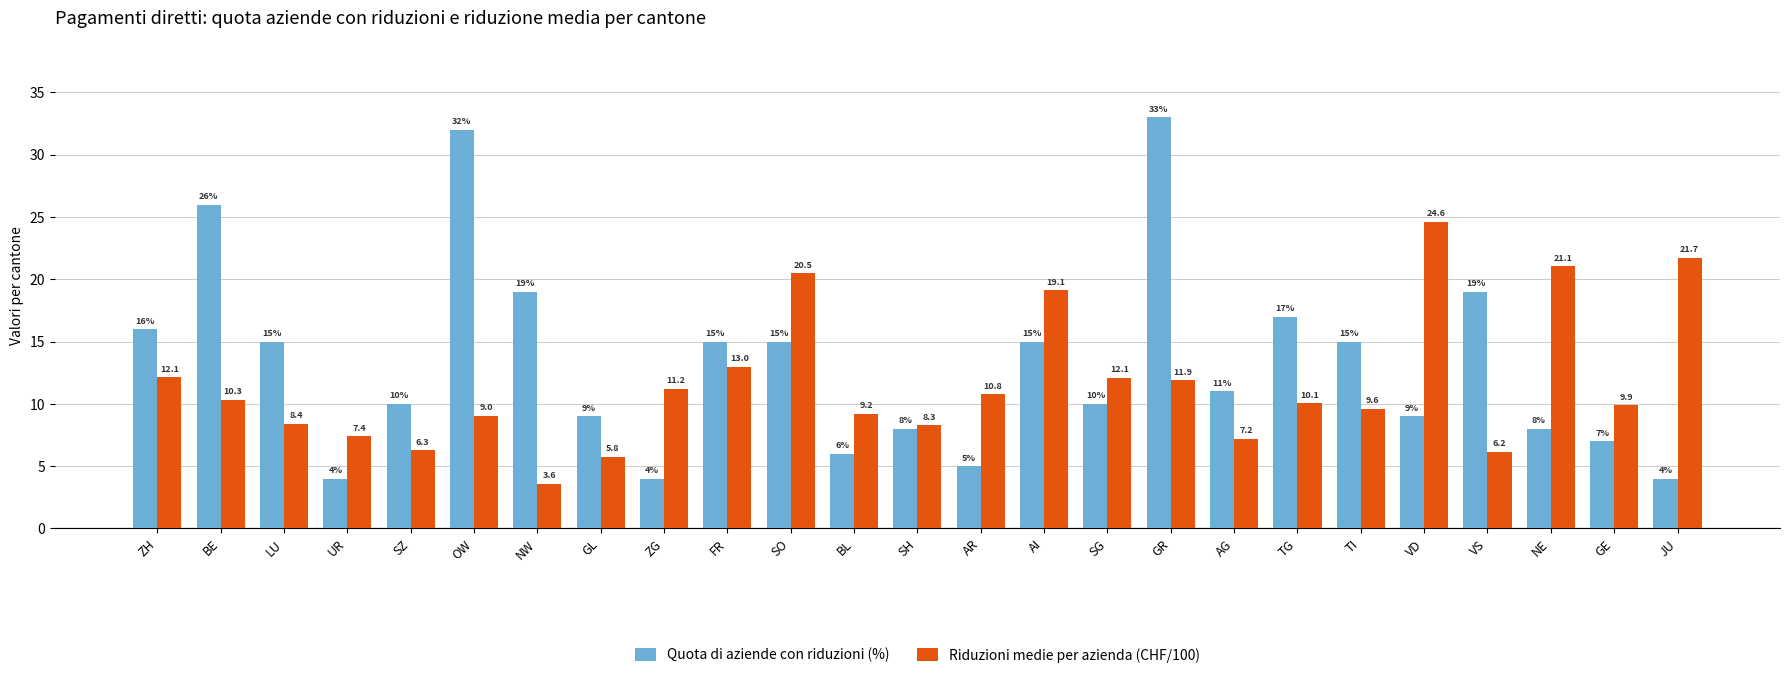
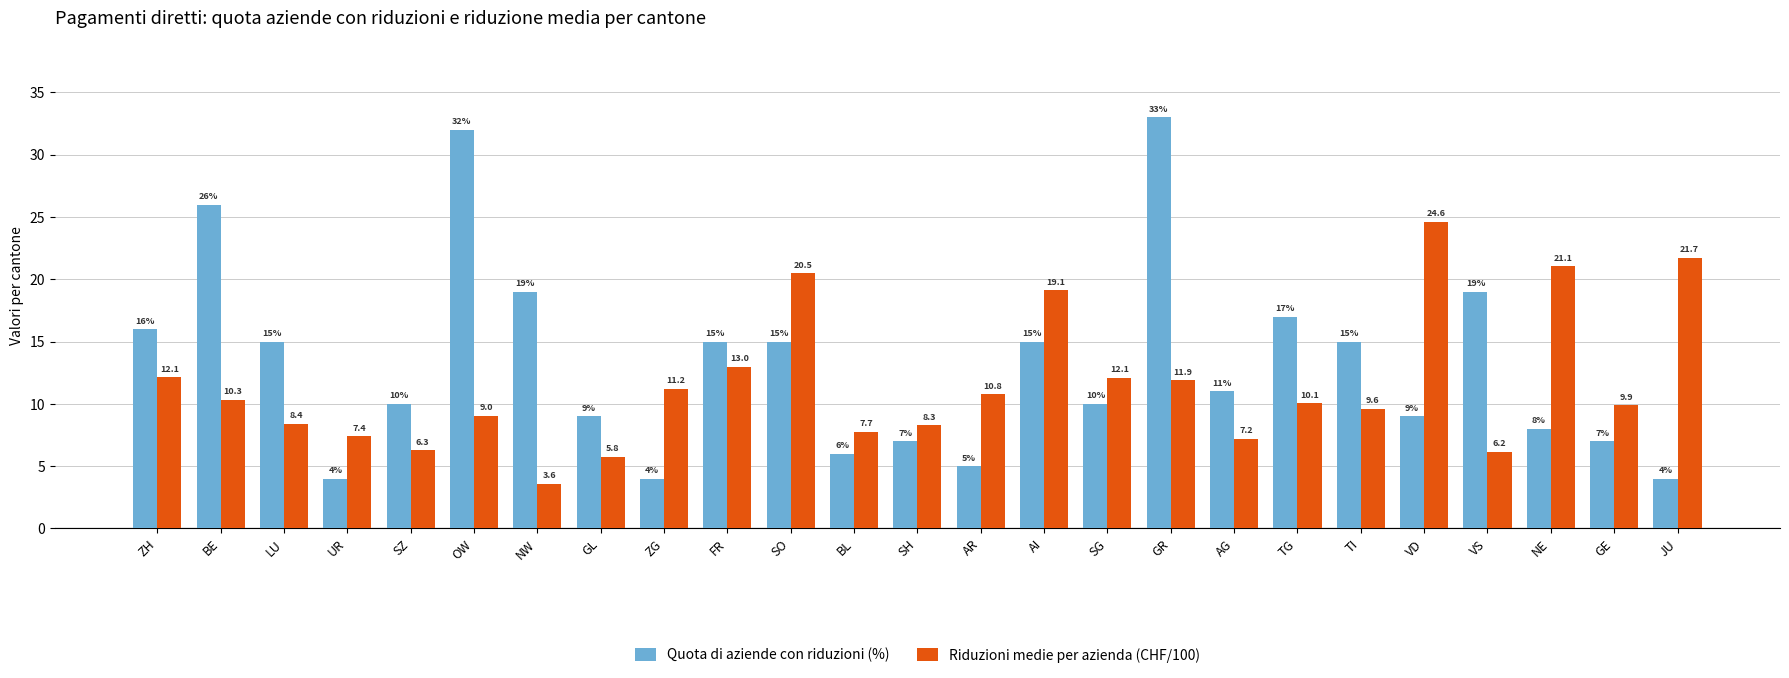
  {
    "Quota di aziende con riduzioni (%)": {
      "ZH": "16%",
      "BE": "26%",
      "LU": "15%",
      "UR": "4%",
      "SZ": "10%",
      "OW": "32%",
      "NW": "19%",
      "GL": "9%",
      "ZG": "4%",
      "FR": "15%",
      "SO": "15%",
      "BL": "6%",
-     "SH": "8%",
+     "SH": "7%",
      "AR": "5%",
      "AI": "15%",
      "SG": "10%",
      "GR": "33%",
      "AG": "11%",
      "TG": "17%",
      "TI": "15%",
      "VD": "9%",
      "VS": "19%",
      "NE": "8%",
      "GE": "7%",
      "JU": "4%"
    },
    "Riduzioni medie per azienda (CHF/100)": {
      "ZH": "12.1",
      "BE": "10.3",
      "LU": "8.4",
      "UR": "7.4",
      "SZ": "6.3",
      "OW": "9.0",
      "NW": "3.6",
      "GL": "5.8",
      "ZG": "11.2",
      "FR": "13.0",
      "SO": "20.5",
-     "BL": "9.2",
+     "BL": "7.7",
      "SH": "8.3",
      "AR": "10.8",
      "AI": "19.1",
      "SG": "12.1",
      "GR": "11.9",
      "AG": "7.2",
      "TG": "10.1",
      "TI": "9.6",
      "VD": "24.6",
      "VS": "6.2",
      "NE": "21.1",
      "GE": "9.9",
      "JU": "21.7"
    }
  }
